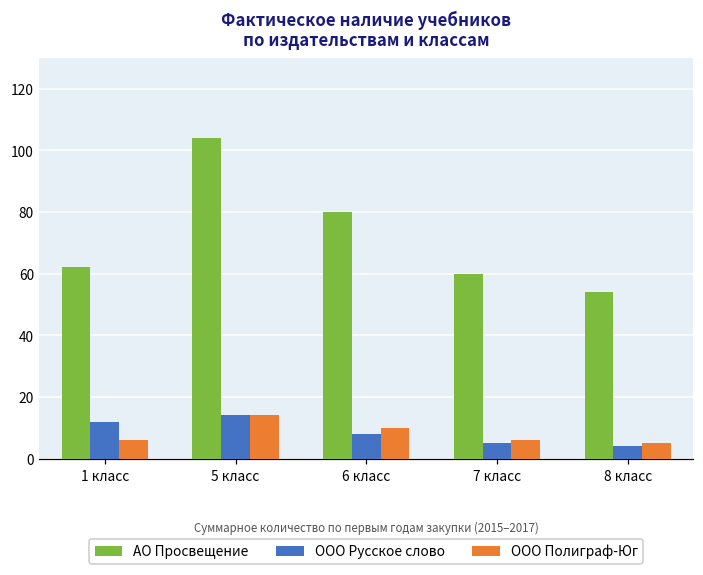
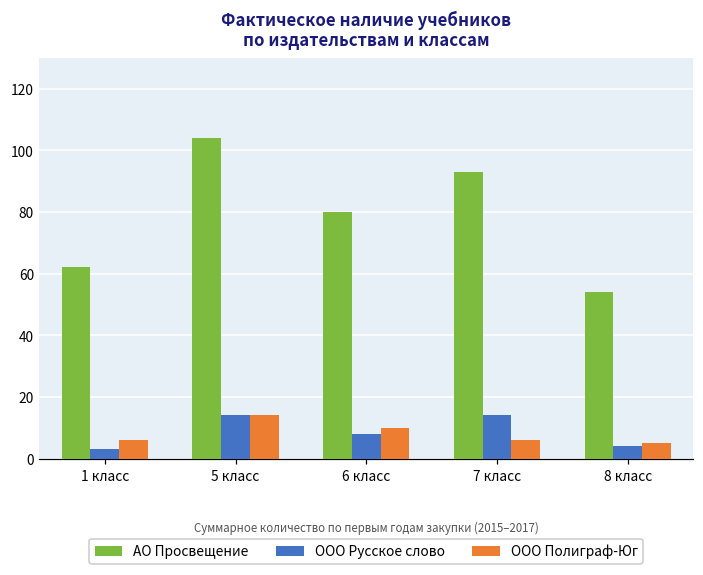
  {
    "АО Просвещение": {
      "1 класс": 62,
      "5 класс": 104,
      "6 класс": 80,
-     "7 класс": 60,
+     "7 класс": 93,
      "8 класс": 54
    },
    "ООО Русское слово": {
-     "1 класс": 12,
+     "1 класс": 3,
      "5 класс": 14,
      "6 класс": 8,
-     "7 класс": 5,
+     "7 класс": 14,
      "8 класс": 4
    },
    "ООО Полиграф-Юг": {
      "1 класс": 6,
      "5 класс": 14,
      "6 класс": 10,
      "7 класс": 6,
      "8 класс": 5
    }
  }
